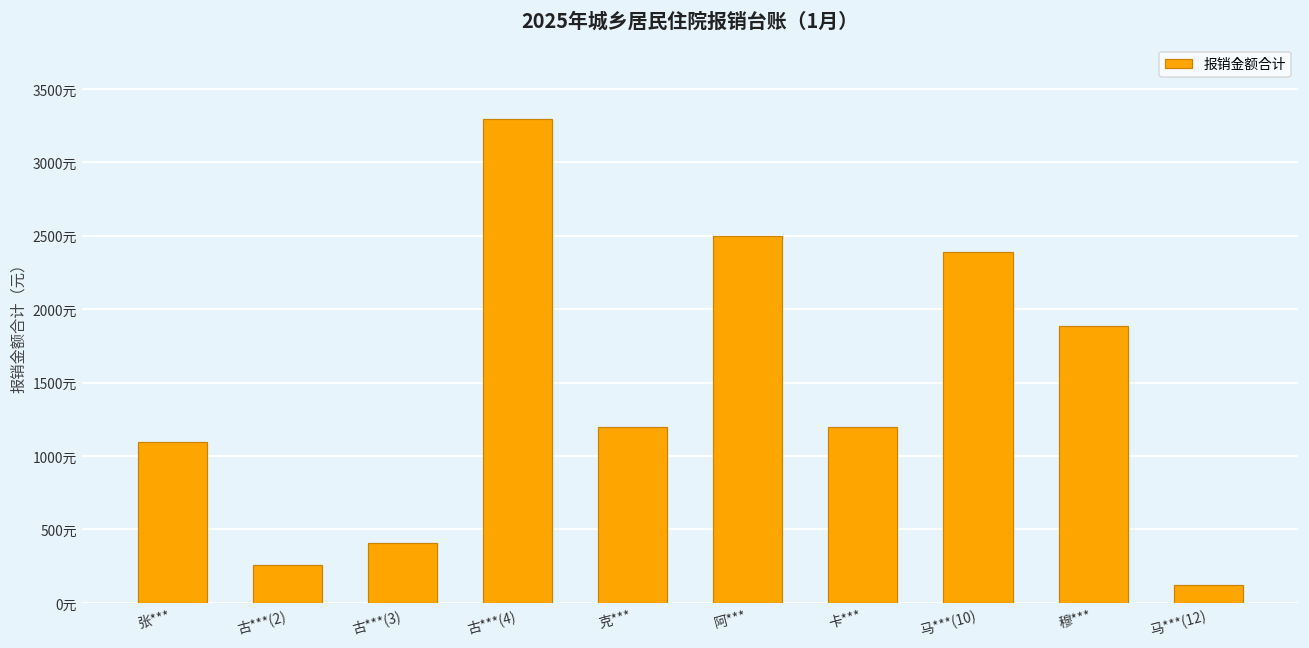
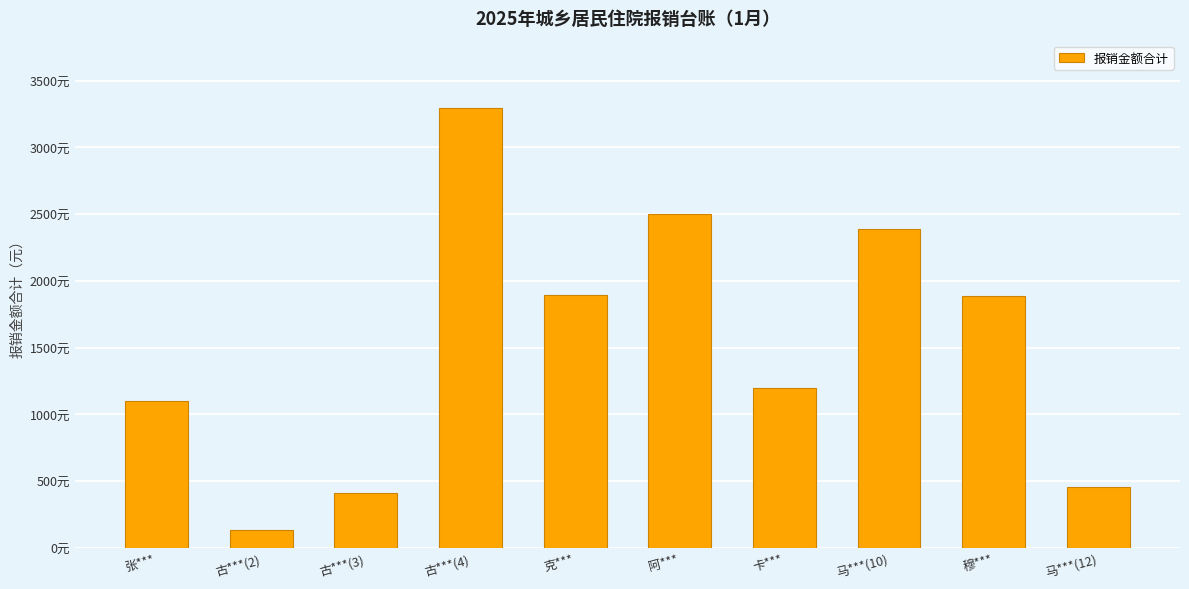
  {
    "张***": "1100元",
-   "古***(2)": "260元",
+   "古***(2)": "130元",
    "古***(3)": "410元",
    "古***(4)": "3300元",
-   "克***": "1200元",
+   "克***": "1900元",
    "阿***": "2500元",
    "卡***": "1200元",
    "马***(10)": "2390元",
    "穆***": "1890元",
-   "马***(12)": "120元"
+   "马***(12)": "450元"
  }
